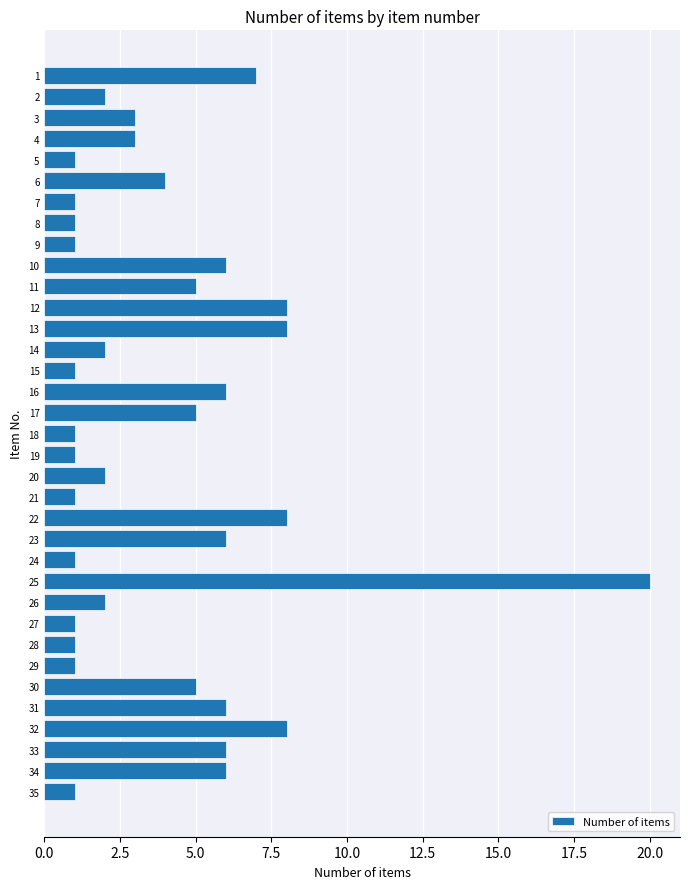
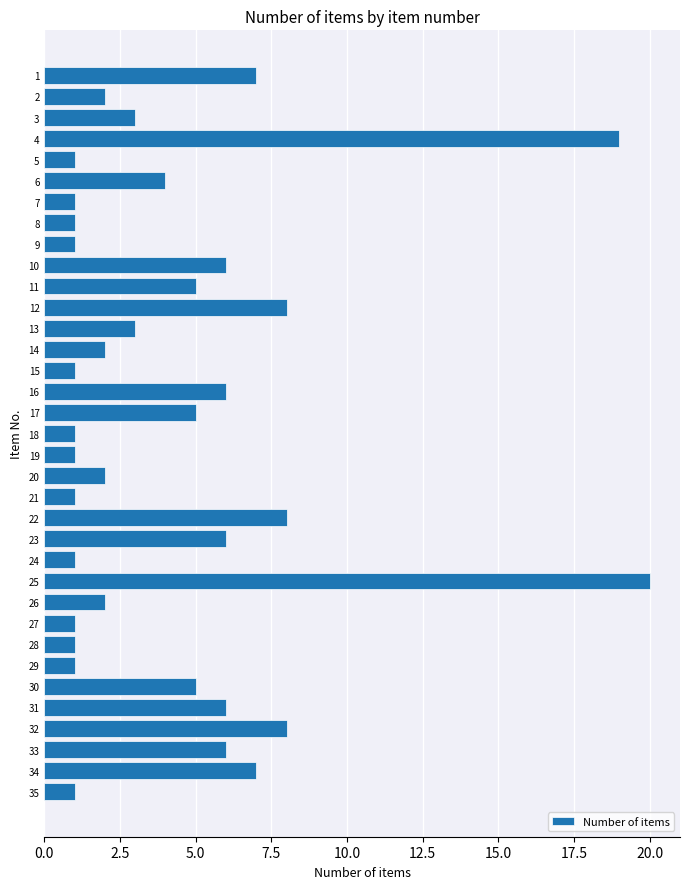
  {
    "1": 7,
    "2": 2,
    "3": 3,
-   "4": 3,
+   "4": 19,
    "5": 1,
    "6": 4,
    "7": 1,
    "8": 1,
    "9": 1,
    "10": 6,
    "11": 5,
    "12": 8,
-   "13": 8,
+   "13": 3,
    "14": 2,
    "15": 1,
    "16": 6,
    "17": 5,
    "18": 1,
    "19": 1,
    "20": 2,
    "21": 1,
    "22": 8,
    "23": 6,
    "24": 1,
    "25": 20,
    "26": 2,
    "27": 1,
    "28": 1,
    "29": 1,
    "30": 5,
    "31": 6,
    "32": 8,
    "33": 6,
-   "34": 6,
+   "34": 7,
    "35": 1
  }
